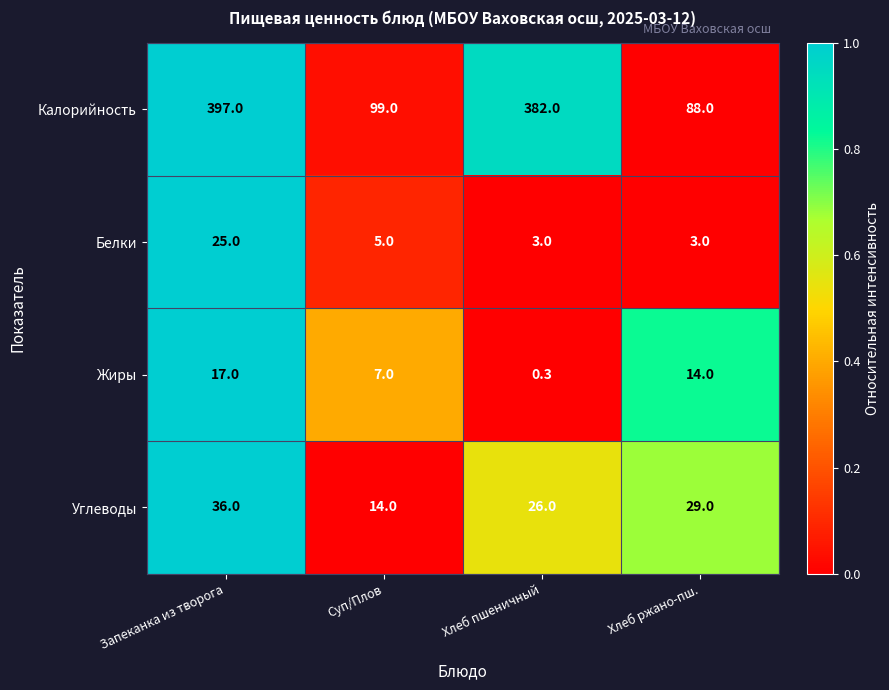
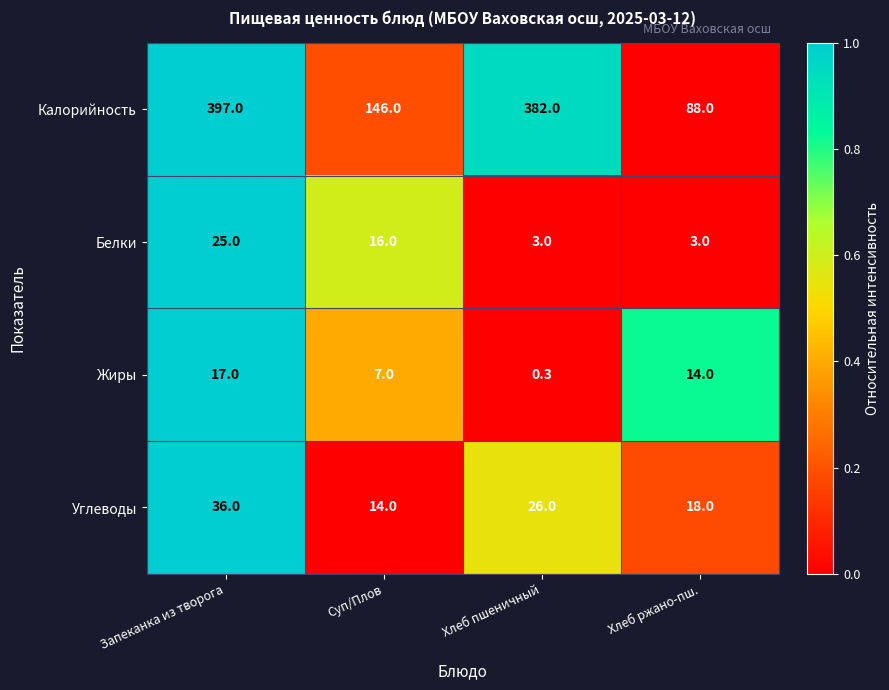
  {
    "Калорийность": {
      "Запеканка из творога": 397.0,
-     "Суп/Плов": 99.0,
+     "Суп/Плов": 146.0,
      "Хлеб пшеничный": 382.0,
      "Хлеб ржано-пш.": 88.0
    },
    "Белки": {
      "Запеканка из творога": 25.0,
-     "Суп/Плов": 5.0,
+     "Суп/Плов": 16.0,
      "Хлеб пшеничный": 3.0,
      "Хлеб ржано-пш.": 3.0
    },
    "Жиры": {
      "Запеканка из творога": 17.0,
      "Суп/Плов": 7.0,
      "Хлеб пшеничный": 0.3,
      "Хлеб ржано-пш.": 14.0
    },
    "Углеводы": {
      "Запеканка из творога": 36.0,
      "Суп/Плов": 14.0,
      "Хлеб пшеничный": 26.0,
-     "Хлеб ржано-пш.": 29.0
+     "Хлеб ржано-пш.": 18.0
    }
  }
